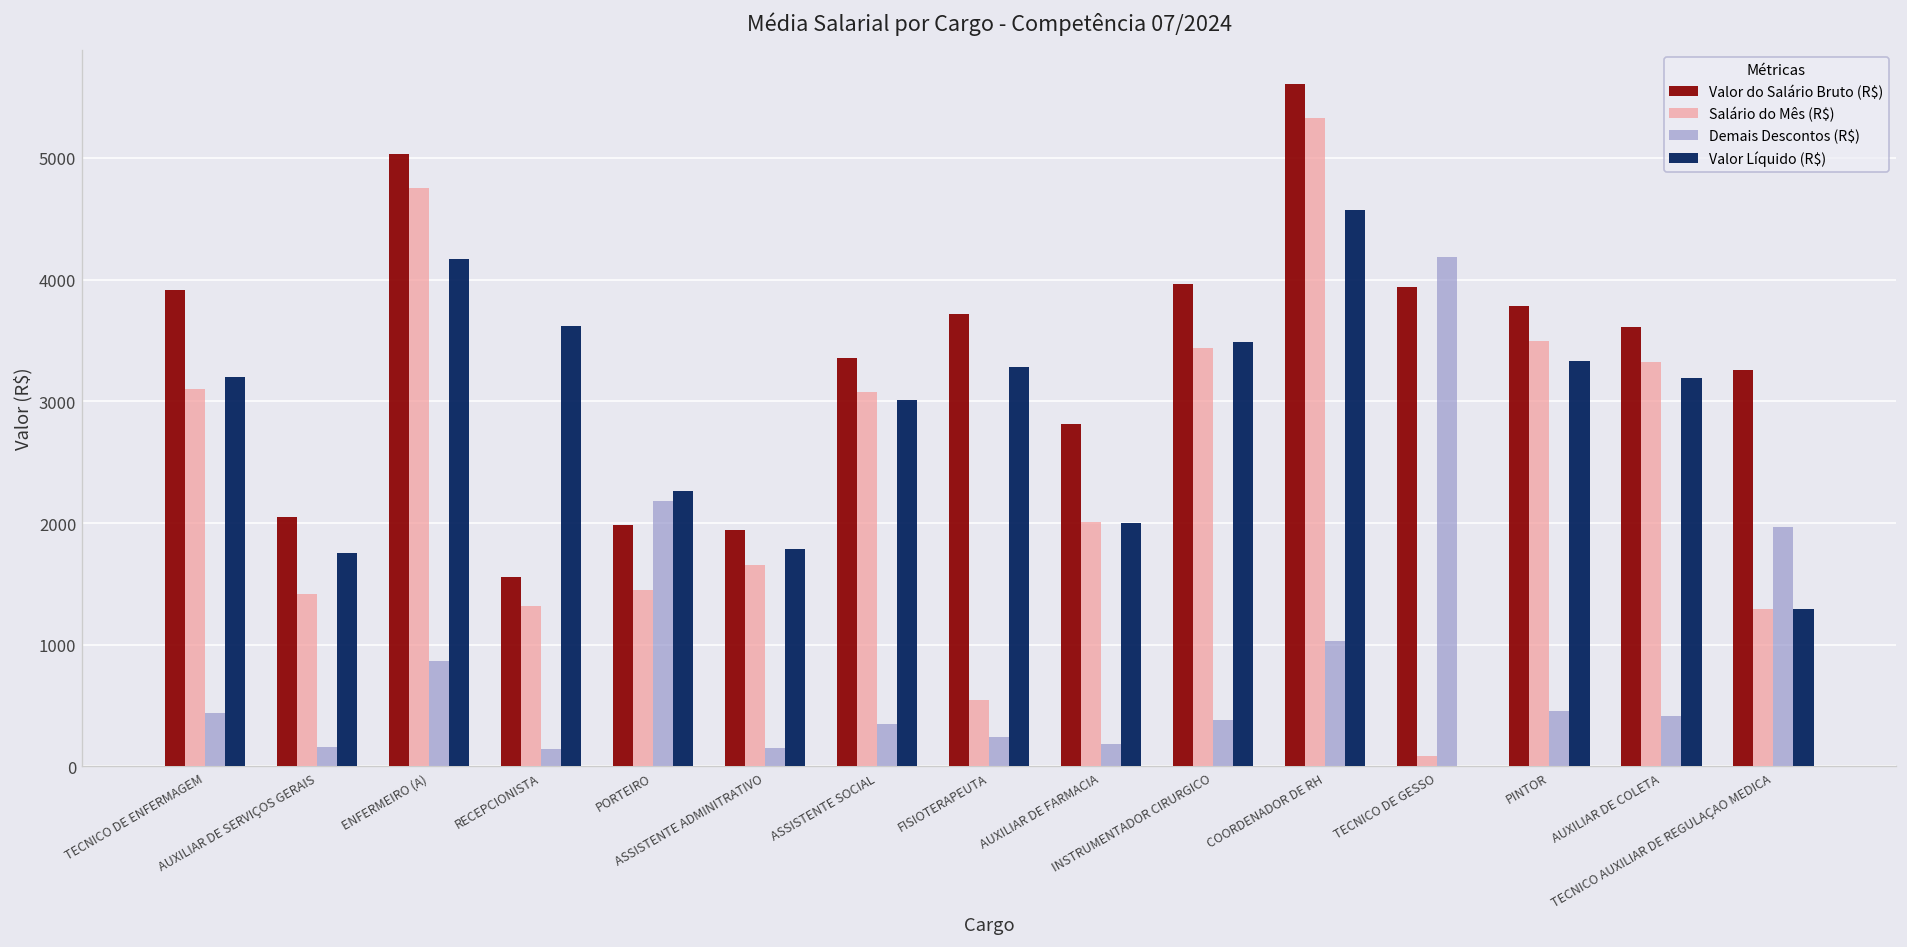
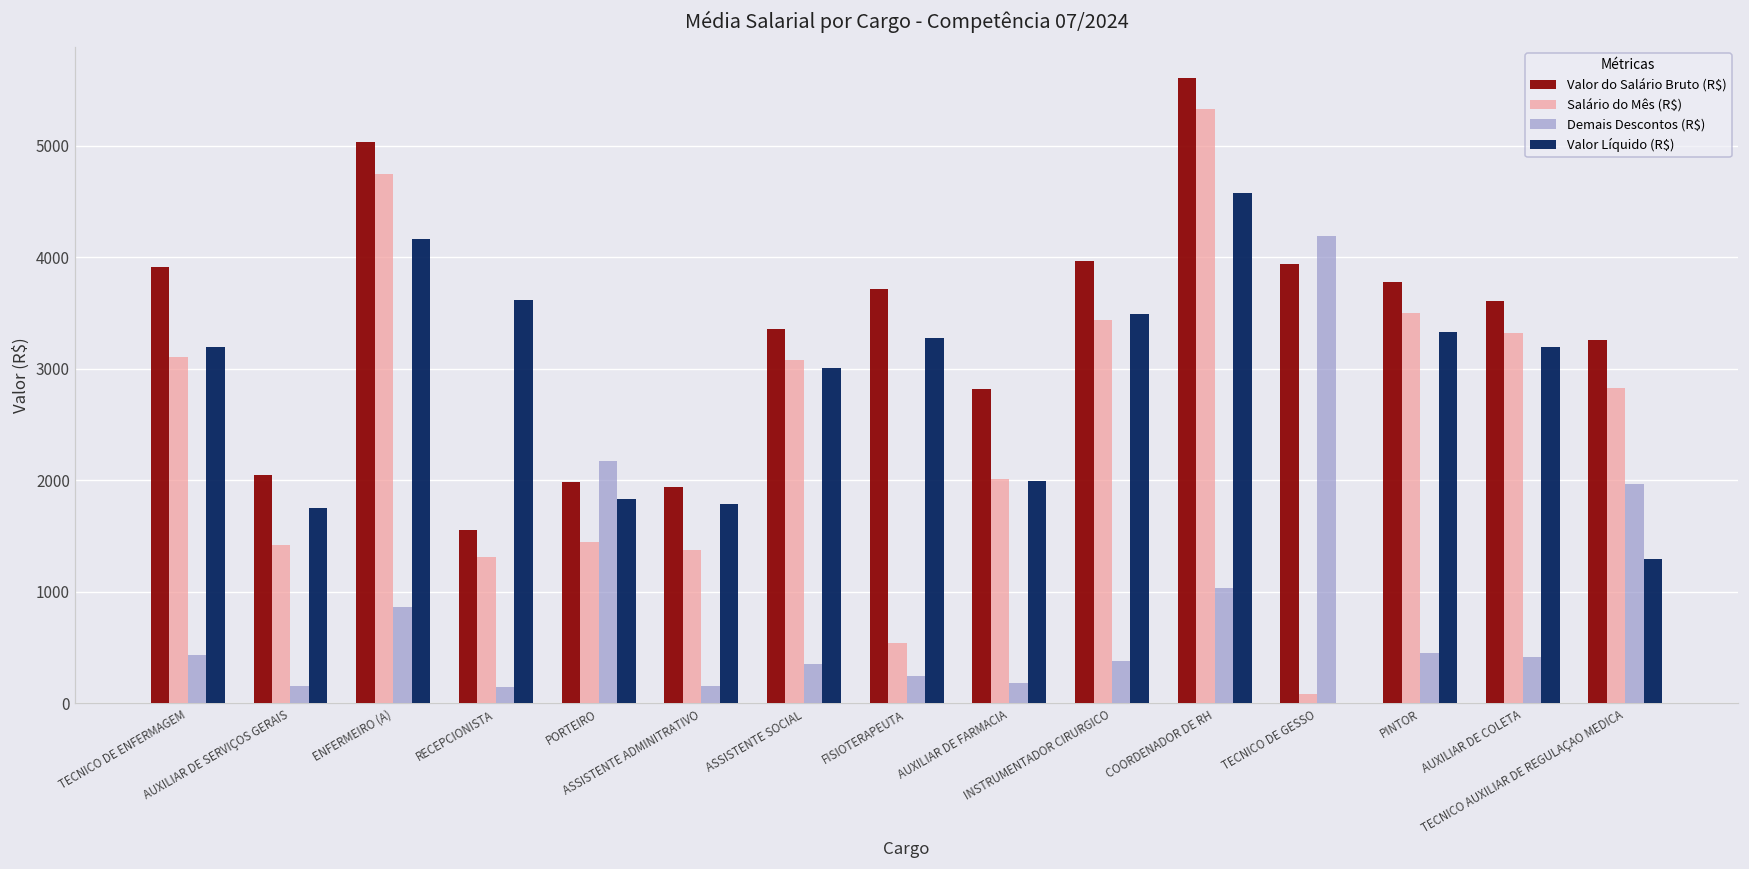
  {
    "Valor do Salário Bruto (R$)": {
      "TECNICO DE ENFERMAGEM": 3920,
      "AUXILIAR DE SERVIÇOS GERAIS": 2050,
      "ENFERMEIRO (A)": 5030,
      "RECEPCIONISTA": 1560,
      "PORTEIRO": 1990,
      "ASSISTENTE ADMINITRATIVO": 1940,
      "ASSISTENTE SOCIAL": 3360,
      "FISIOTERAPEUTA": 3720,
      "AUXILIAR DE FARMACIA": 2820,
      "INSTRUMENTADOR CIRURGICO": 3960,
      "COORDENADOR DE RH": 5610,
      "TECNICO DE GESSO": 3940,
      "PINTOR": 3780,
      "AUXILIAR DE COLETA": 3610,
      "TECNICO AUXILIAR DE REGULAÇAO MEDICA": 3260
    },
    "Salário do Mês (R$)": {
      "TECNICO DE ENFERMAGEM": 3100,
      "AUXILIAR DE SERVIÇOS GERAIS": 1420,
      "ENFERMEIRO (A)": 4750,
      "RECEPCIONISTA": 1320,
      "PORTEIRO": 1450,
-     "ASSISTENTE ADMINITRATIVO": 1660,
+     "ASSISTENTE ADMINITRATIVO": 1380,
      "ASSISTENTE SOCIAL": 3080,
      "FISIOTERAPEUTA": 540,
      "AUXILIAR DE FARMACIA": 2010,
      "INSTRUMENTADOR CIRURGICO": 3430,
      "COORDENADOR DE RH": 5330,
      "TECNICO DE GESSO": 90,
      "PINTOR": 3500,
      "AUXILIAR DE COLETA": 3330,
-     "TECNICO AUXILIAR DE REGULAÇAO MEDICA": 1290
+     "TECNICO AUXILIAR DE REGULAÇAO MEDICA": 2830
    },
    "Demais Descontos (R$)": {
      "TECNICO DE ENFERMAGEM": 440,
      "AUXILIAR DE SERVIÇOS GERAIS": 160,
      "ENFERMEIRO (A)": 870,
      "RECEPCIONISTA": 150,
      "PORTEIRO": 2180,
      "ASSISTENTE ADMINITRATIVO": 150,
      "ASSISTENTE SOCIAL": 350,
      "FISIOTERAPEUTA": 240,
      "AUXILIAR DE FARMACIA": 190,
      "INSTRUMENTADOR CIRURGICO": 380,
      "COORDENADOR DE RH": 1030,
      "TECNICO DE GESSO": 4190,
      "PINTOR": 450,
      "AUXILIAR DE COLETA": 410,
      "TECNICO AUXILIAR DE REGULAÇAO MEDICA": 1960
    },
    "Valor Líquido (R$)": {
      "TECNICO DE ENFERMAGEM": 3200,
      "AUXILIAR DE SERVIÇOS GERAIS": 1760,
      "ENFERMEIRO (A)": 4170,
      "RECEPCIONISTA": 3620,
-     "PORTEIRO": 2260,
+     "PORTEIRO": 1830,
      "ASSISTENTE ADMINITRATIVO": 1790,
      "ASSISTENTE SOCIAL": 3010,
      "FISIOTERAPEUTA": 3280,
      "AUXILIAR DE FARMACIA": 2000,
      "INSTRUMENTADOR CIRURGICO": 3490,
      "COORDENADOR DE RH": 4580,
      "TECNICO DE GESSO": 0,
      "PINTOR": 3330,
      "AUXILIAR DE COLETA": 3190,
      "TECNICO AUXILIAR DE REGULAÇAO MEDICA": 1300
    }
  }
